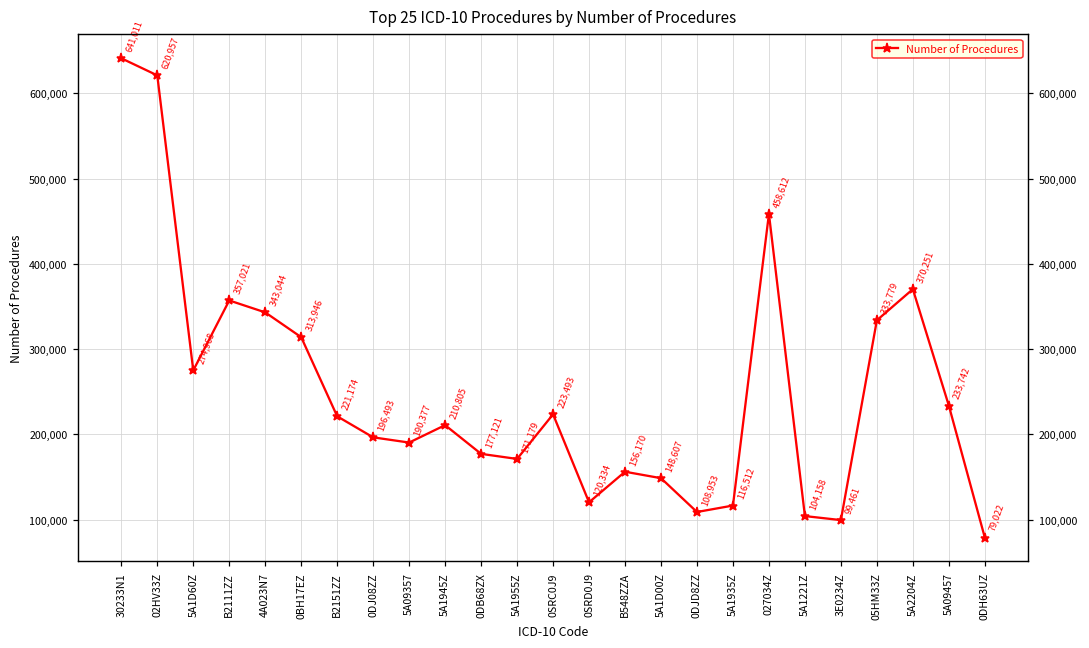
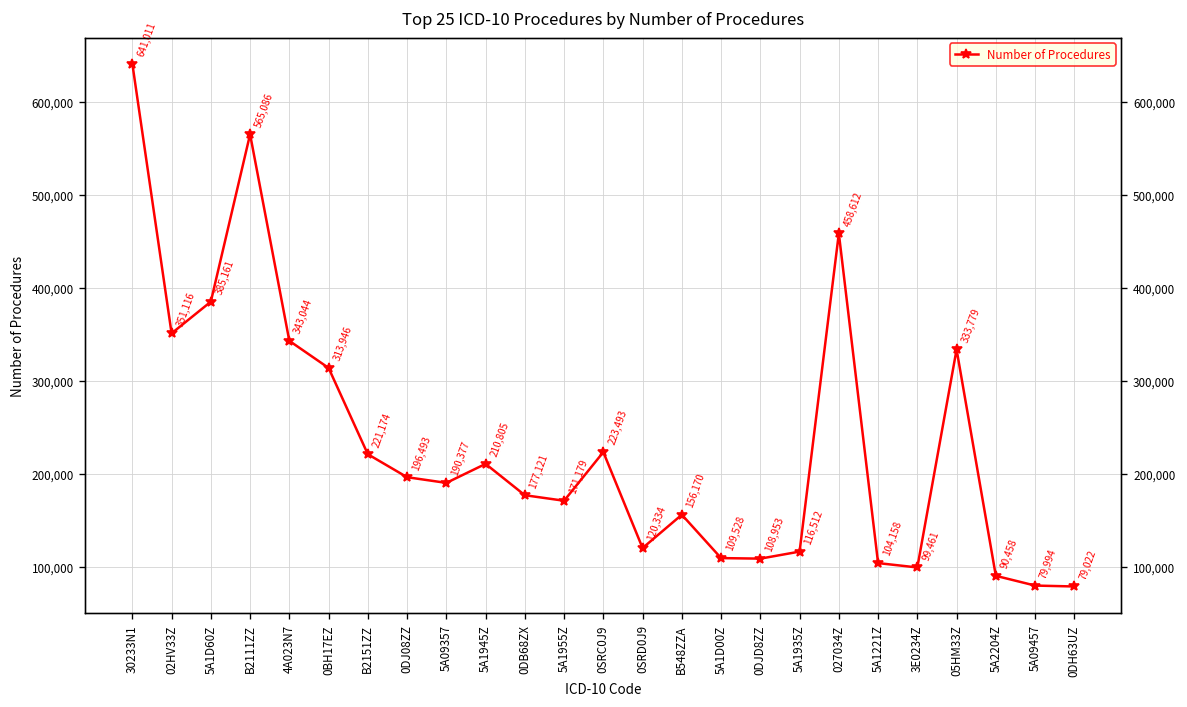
  {
    "30233N1": "641,011",
-   "02HV33Z": "620,957",
-   "5A1D60Z": "274,968",
-   "B2111ZZ": "357,021",
+   "02HV33Z": "351,116",
+   "5A1D60Z": "385,161",
+   "B2111ZZ": "565,086",
    "4A023N7": "343,044",
    "0BH17EZ": "313,946",
    "B2151ZZ": "221,174",
    "0DJ08ZZ": "196,493",
    "5A09357": "190,377",
    "5A1945Z": "210,805",
    "0DB68ZX": "177,121",
    "5A1955Z": "171,179",
    "0SRC0J9": "223,493",
    "0SRD0J9": "120,334",
    "B548ZZA": "156,170",
-   "5A1D00Z": "148,607",
+   "5A1D00Z": "109,528",
    "0DJD8ZZ": "108,953",
    "5A1935Z": "116,512",
    "027034Z": "458,612",
    "5A1221Z": "104,158",
    "3E0234Z": "99,461",
    "05HM33Z": "333,779",
-   "5A2204Z": "370,251",
-   "5A09457": "233,742",
+   "5A2204Z": "90,458",
+   "5A09457": "79,994",
    "0DH63UZ": "79,022"
  }
